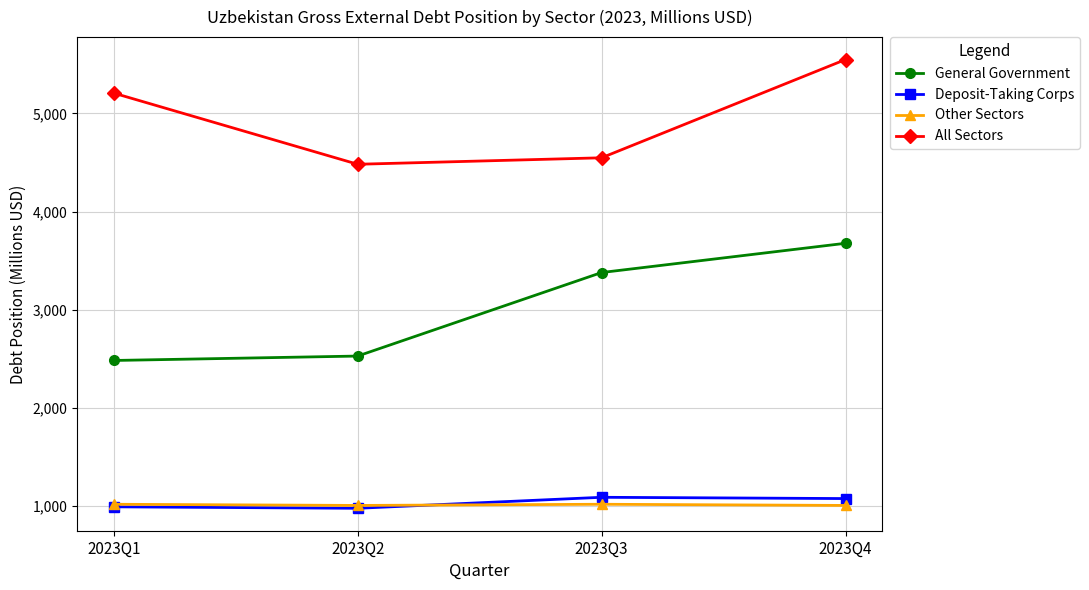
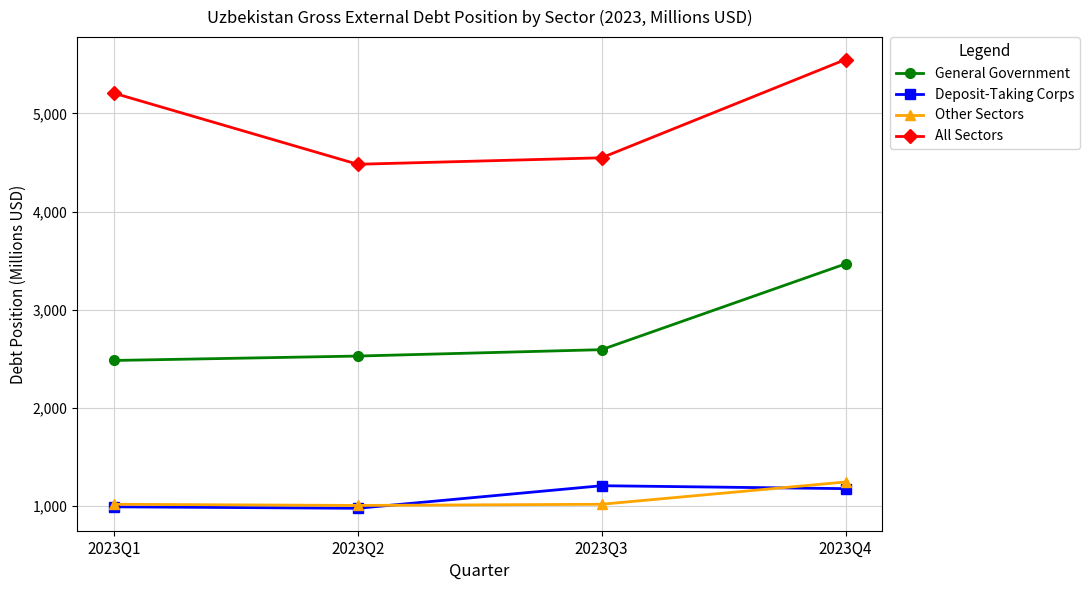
  {
    "General Government": {
      "2023Q1": "2,500",
      "2023Q2": "2,500",
-     "2023Q3": "3,400",
-     "2023Q4": "3,700"
+     "2023Q3": "2,600",
+     "2023Q4": "3,500"
    },
    "Deposit-Taking Corps": {
      "2023Q2": "1,000",
-     "2023Q3": "1,100",
-     "2023Q4": "1,100"
+     "2023Q3": "1,200",
+     "2023Q4": "1,200"
    },
    "Other Sectors": {
      "2023Q2": "1,000",
      "2023Q3": "1,000",
-     "2023Q4": "1,000"
+     "2023Q4": "1,200"
    },
    "All Sectors": {
      "2023Q1": "5,200",
      "2023Q2": "4,500",
      "2023Q3": "4,500",
      "2023Q4": "5,500"
    }
  }
